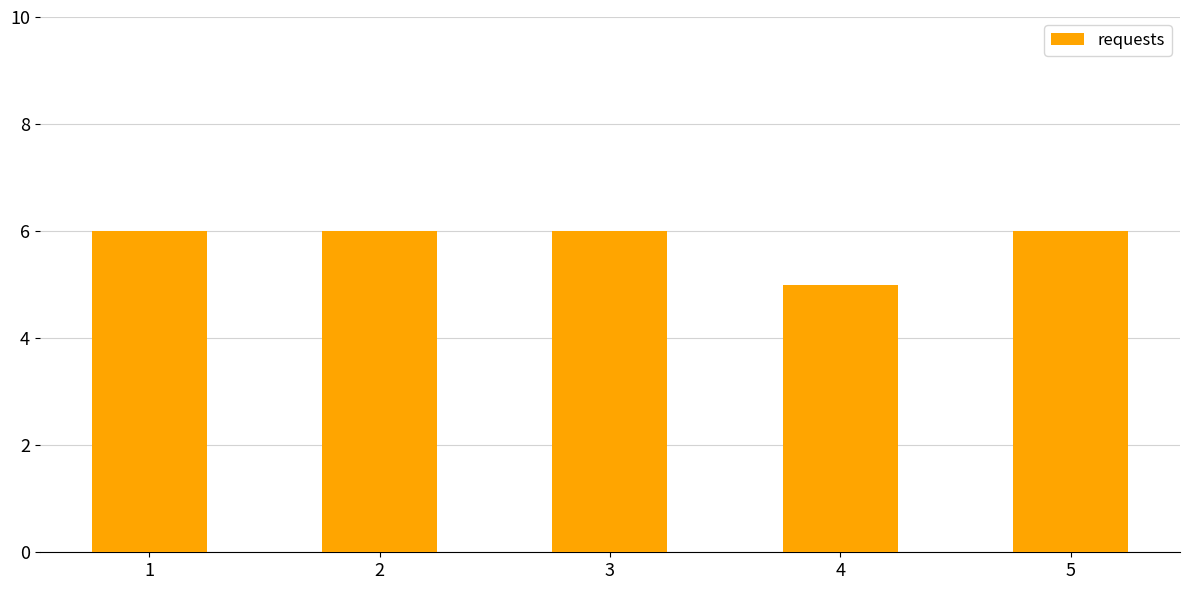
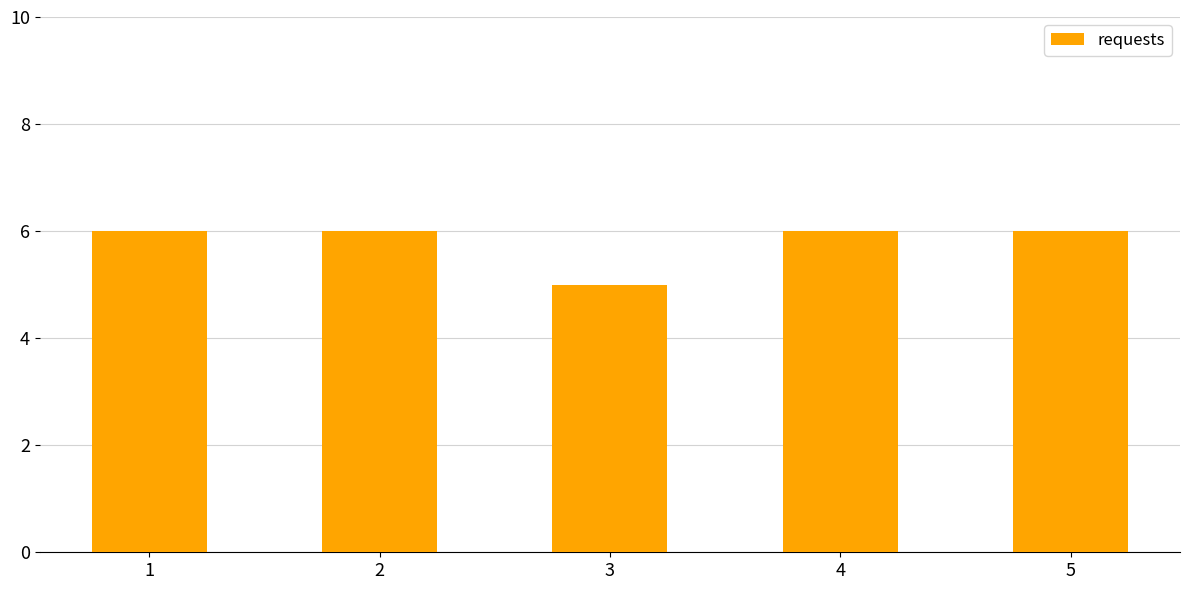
  {
    "1": 6,
    "2": 6,
-   "3": 6,
-   "4": 5,
+   "3": 5,
+   "4": 6,
    "5": 6
  }
